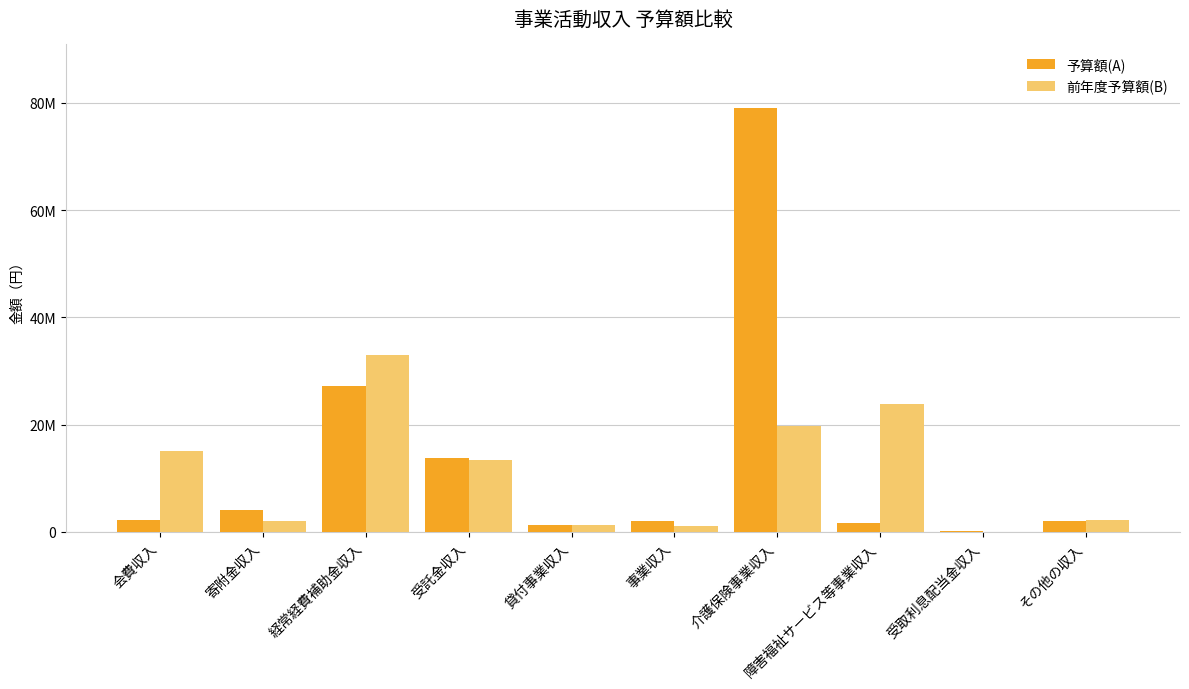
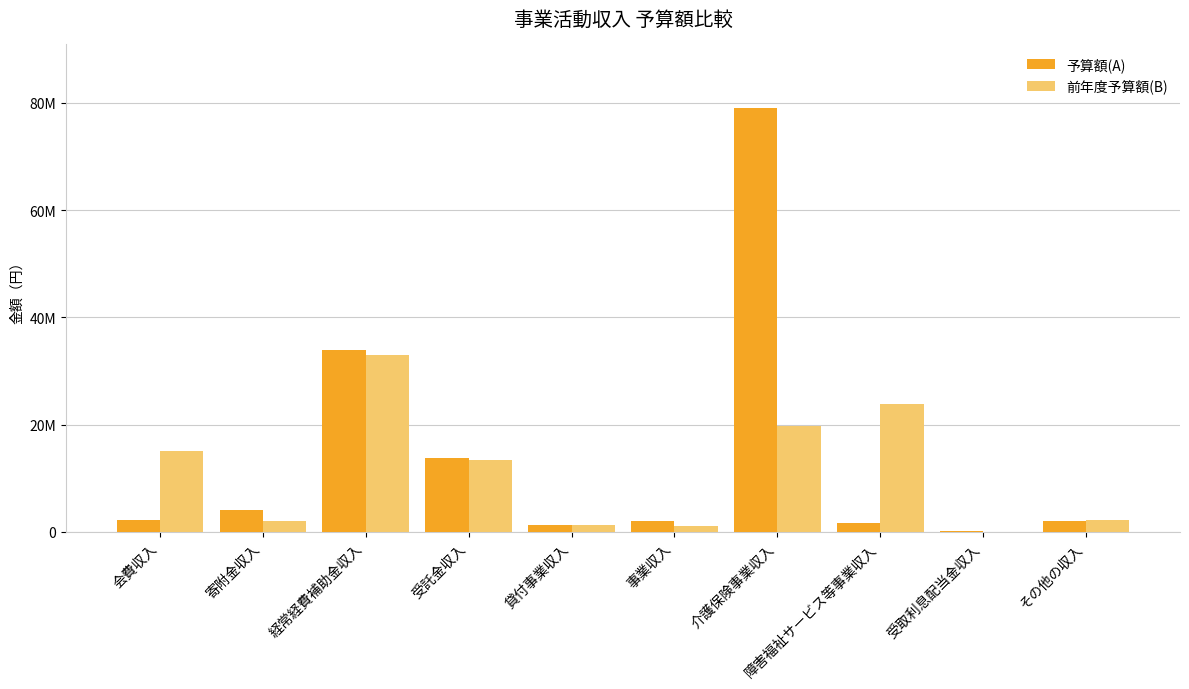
  {
    "予算額(A)": {
      "会費収入": 2000000,
      "寄附金収入": 4000000,
-     "経常経費補助金収入": 27000000,
+     "経常経費補助金収入": 34000000,
      "受託金収入": 14000000,
      "貸付事業収入": 1000000,
      "事業収入": 2000000,
      "介護保険事業収入": 79000000,
      "障害福祉サービス等事業収入": 2000000,
      "その他の収入": 2000000
    },
    "前年度予算額(B)": {
      "会費収入": 15000000,
      "寄附金収入": 2000000,
      "経常経費補助金収入": 33000000,
      "受託金収入": 13000000,
      "貸付事業収入": 1000000,
      "事業収入": 1000000,
      "介護保険事業収入": 20000000,
      "障害福祉サービス等事業収入": 24000000,
      "その他の収入": 2000000
    }
  }
